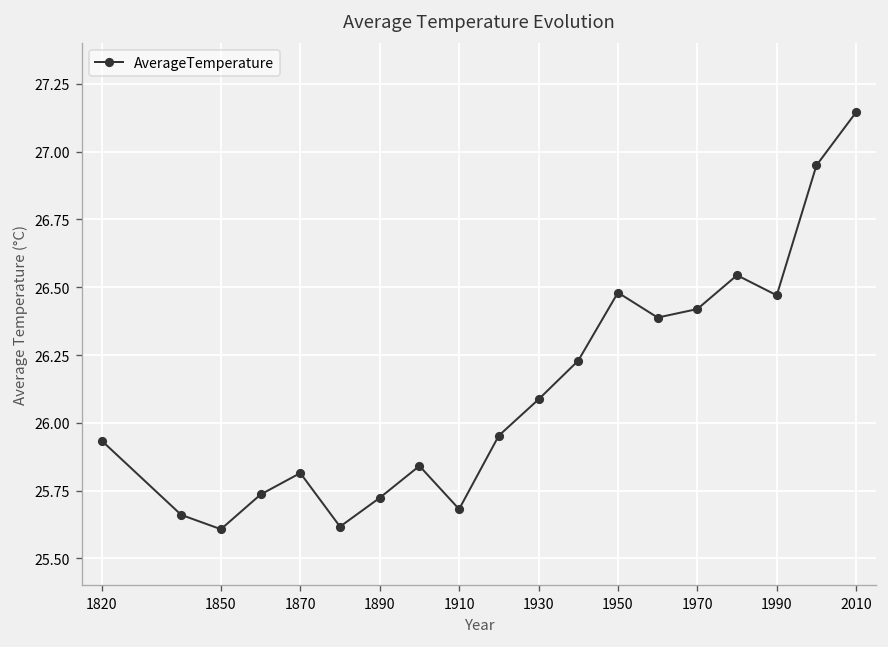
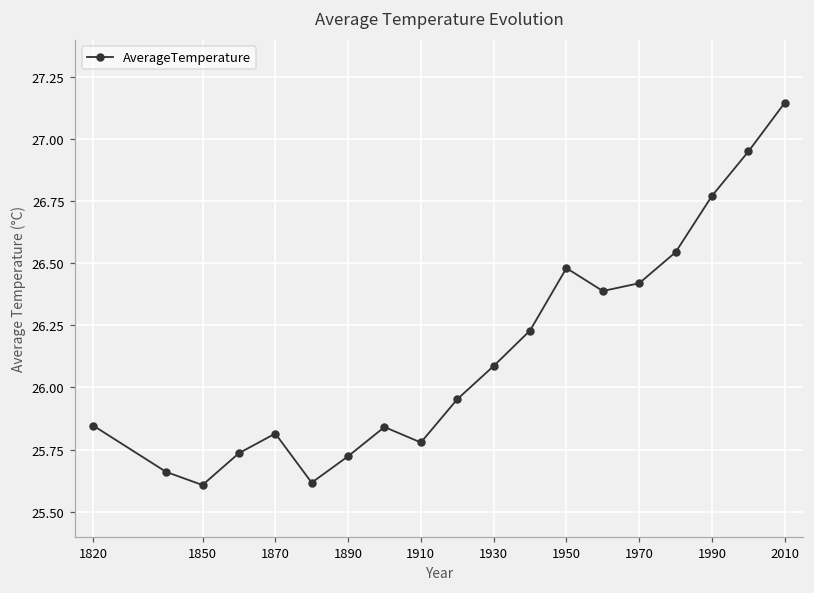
  {
-   "1820": 25.93,
+   "1820": 25.85,
    "1850": 25.61,
    "1870": 25.81,
    "1890": 25.72,
-   "1910": 25.68,
+   "1910": 25.78,
    "1930": 26.09,
    "1950": 26.48,
    "1970": 26.42,
-   "1990": 26.47,
+   "1990": 26.77,
    "2010": 27.15
  }
